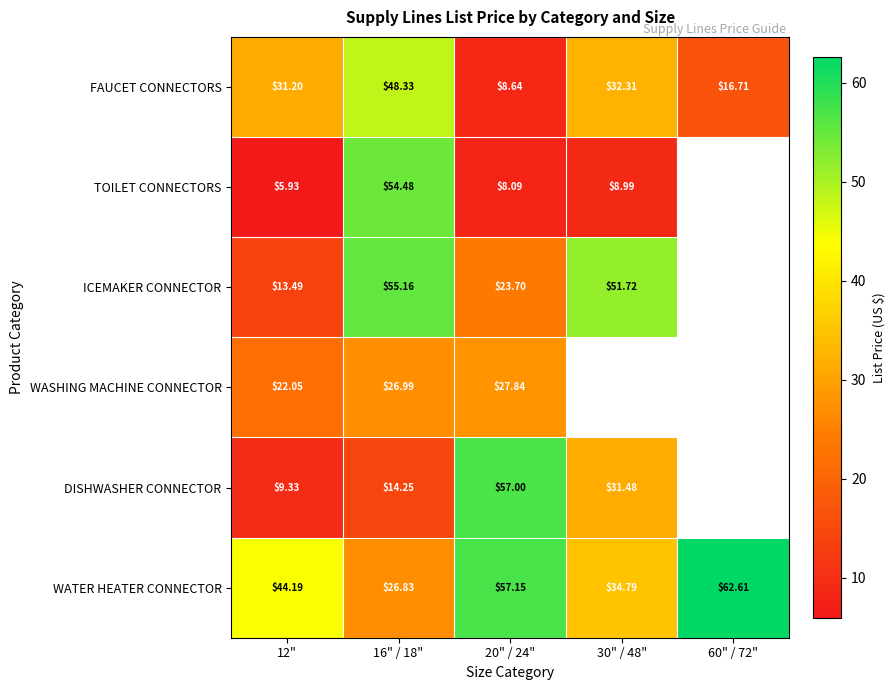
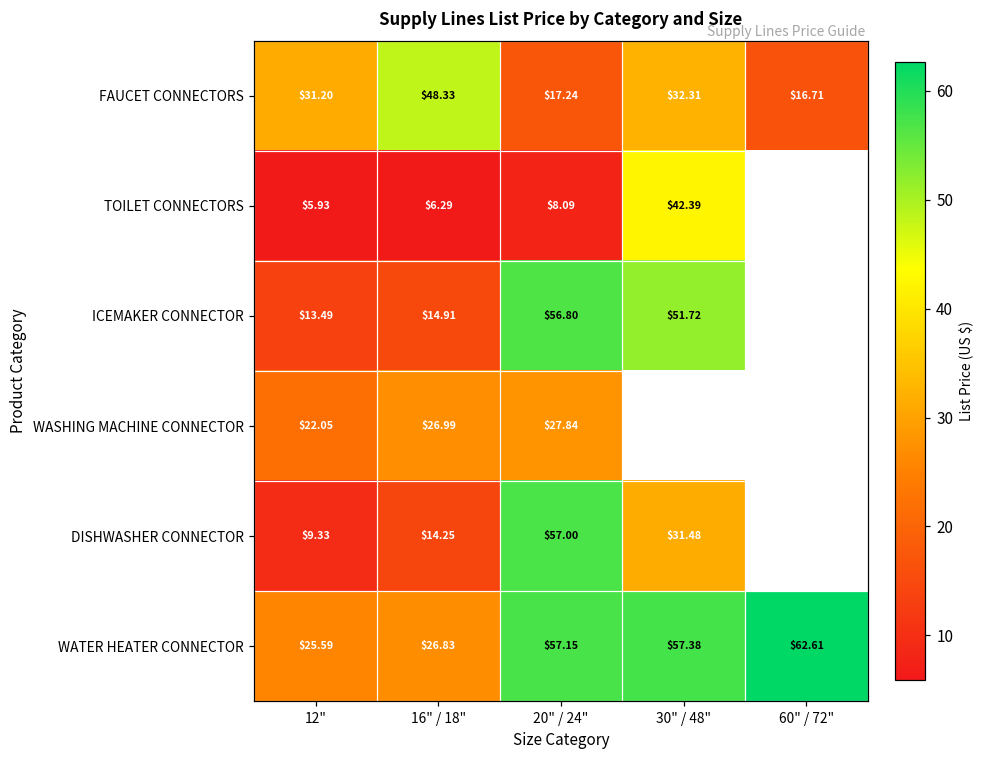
  {
    "FAUCET CONNECTORS": {
      "12\"": "$31.20",
      "16\" / 18\"": "$48.33",
-     "20\" / 24\"": "$8.64",
+     "20\" / 24\"": "$17.24",
      "30\" / 48\"": "$32.31",
      "60\" / 72\"": "$16.71"
    },
    "TOILET CONNECTORS": {
      "12\"": "$5.93",
-     "16\" / 18\"": "$54.48",
+     "16\" / 18\"": "$6.29",
      "20\" / 24\"": "$8.09",
-     "30\" / 48\"": "$8.99"
+     "30\" / 48\"": "$42.39"
    },
    "ICEMAKER CONNECTOR": {
      "12\"": "$13.49",
-     "16\" / 18\"": "$55.16",
-     "20\" / 24\"": "$23.70",
+     "16\" / 18\"": "$14.91",
+     "20\" / 24\"": "$56.80",
      "30\" / 48\"": "$51.72"
    },
    "WASHING MACHINE CONNECTOR": {
      "12\"": "$22.05",
      "16\" / 18\"": "$26.99",
      "20\" / 24\"": "$27.84"
    },
    "DISHWASHER CONNECTOR": {
      "12\"": "$9.33",
      "16\" / 18\"": "$14.25",
      "20\" / 24\"": "$57.00",
      "30\" / 48\"": "$31.48"
    },
    "WATER HEATER CONNECTOR": {
-     "12\"": "$44.19",
+     "12\"": "$25.59",
      "16\" / 18\"": "$26.83",
      "20\" / 24\"": "$57.15",
-     "30\" / 48\"": "$34.79",
+     "30\" / 48\"": "$57.38",
      "60\" / 72\"": "$62.61"
    }
  }
